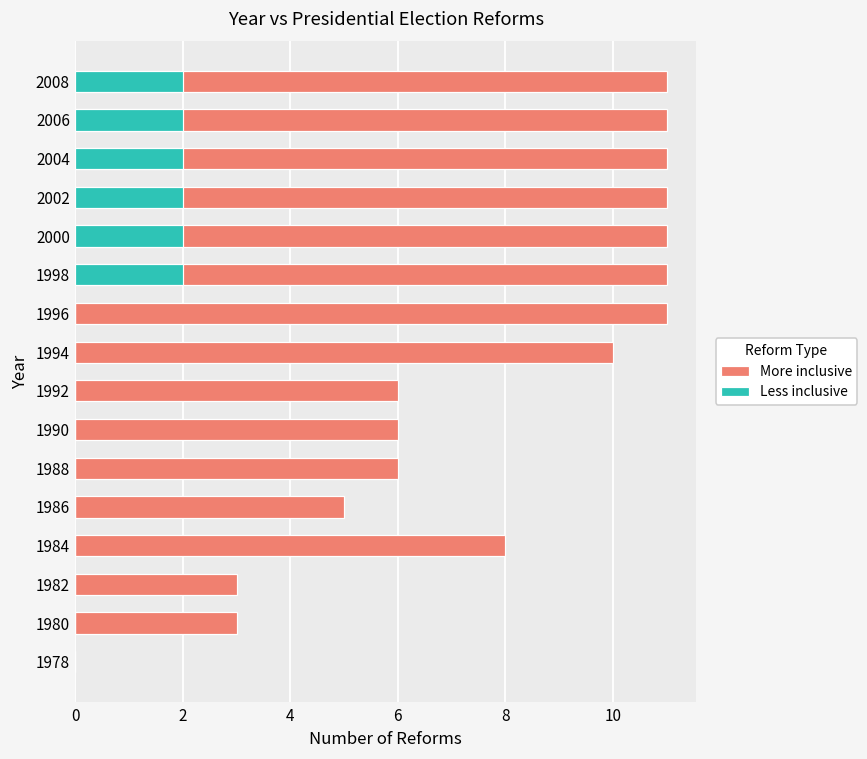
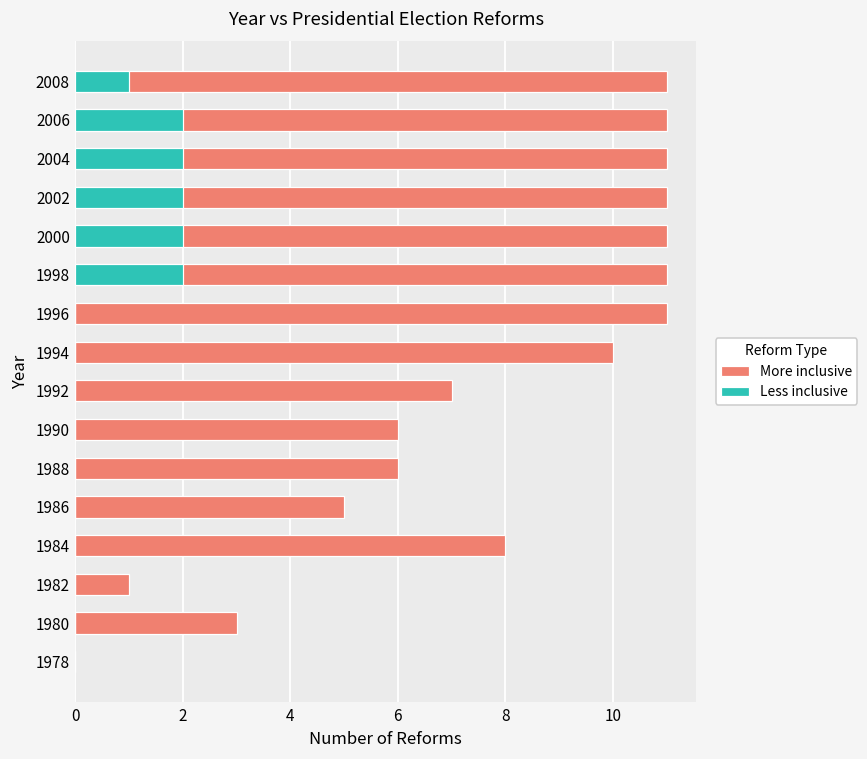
  {
    "More inclusive": {
      "2008": 11,
      "2006": 11,
      "2004": 11,
      "2002": 11,
      "2000": 11,
      "1998": 11,
      "1996": 11,
      "1994": 10,
-     "1992": 6,
+     "1992": 7,
      "1990": 6,
      "1988": 6,
      "1986": 5,
      "1984": 8,
-     "1982": 3,
+     "1982": 1,
      "1980": 3,
      "1978": 0
    },
    "Less inclusive": {
-     "2008": 2,
+     "2008": 1,
      "1996": 0,
      "1994": 0,
      "1992": 0,
      "1990": 0,
      "1988": 0,
      "1986": 0,
      "1984": 0,
      "1982": 0,
      "1980": 0,
      "1978": 0
    }
  }
